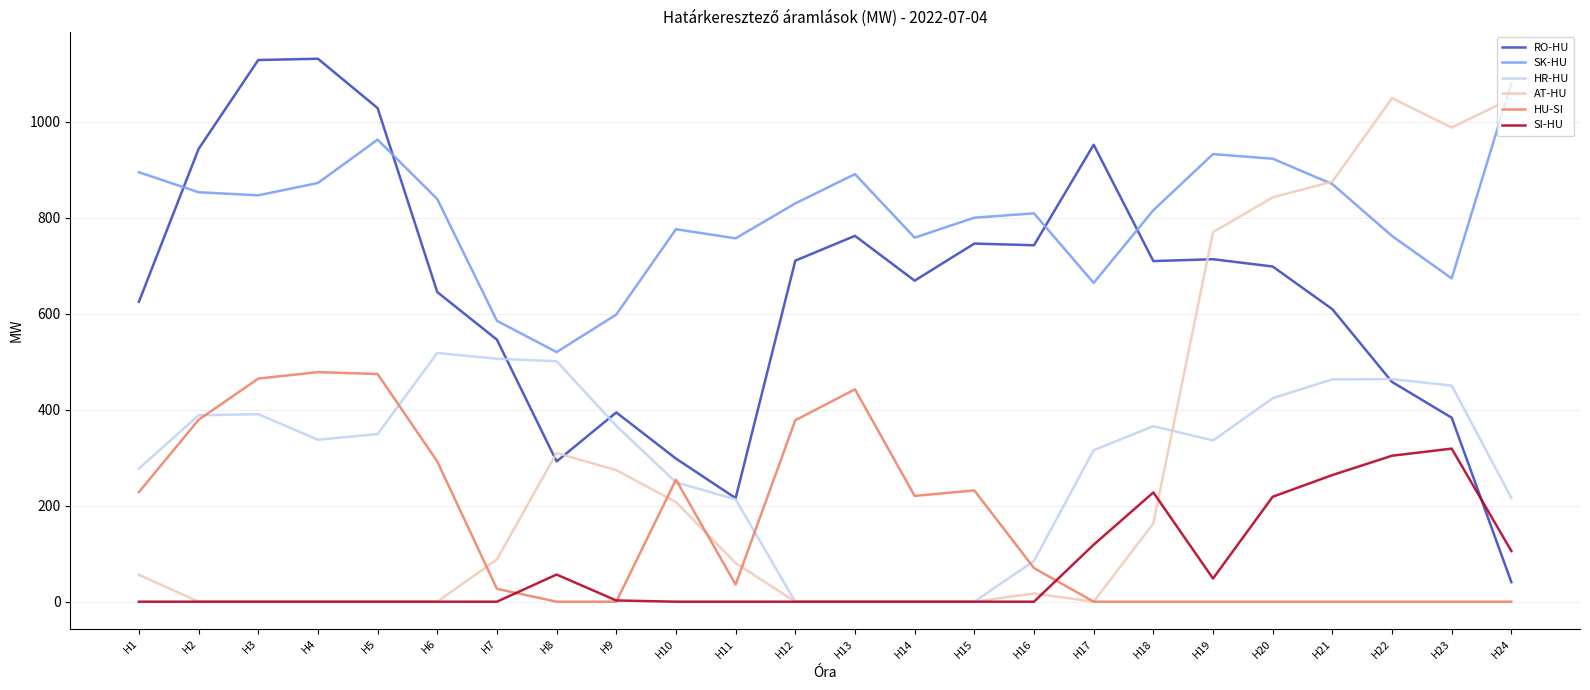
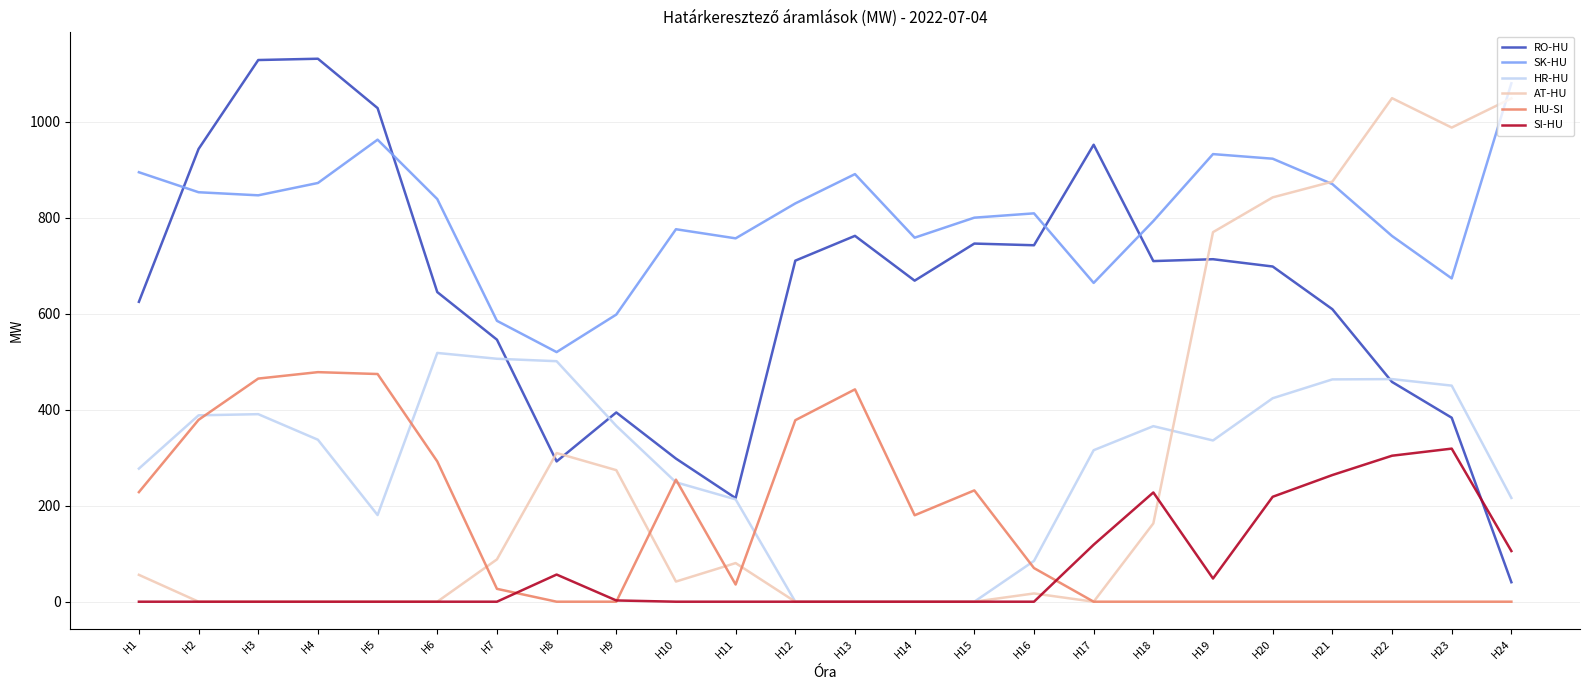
  {
    "RO-HU": {
      "H1": 630,
      "H2": 940,
      "H3": 1130,
      "H4": 1130,
      "H5": 1030,
      "H6": 650,
      "H7": 550,
      "H8": 290,
      "H9": 390,
      "H10": 300,
      "H12": 710,
      "H13": 760,
      "H14": 670,
      "H15": 750,
      "H16": 740,
      "H17": 950,
      "H18": 710,
      "H19": 710,
      "H20": 700,
      "H21": 610,
      "H22": 460,
      "H23": 380,
      "H24": 40
    },
    "SK-HU": {
      "H1": 900,
      "H2": 850,
      "H3": 850,
      "H4": 870,
      "H5": 960,
      "H6": 840,
      "H7": 590,
      "H8": 520,
      "H9": 600,
      "H10": 780,
      "H11": 760,
      "H12": 830,
      "H13": 890,
      "H14": 760,
      "H15": 800,
      "H16": 810,
      "H17": 660,
-     "H18": 820,
+     "H18": 790,
      "H19": 930,
      "H20": 920,
      "H22": 760,
      "H23": 670
    },
    "HR-HU": {
      "H1": 280,
      "H2": 390,
      "H3": 390,
      "H4": 340,
-     "H5": 350,
+     "H5": 180,
      "H6": 520,
      "H7": 510,
      "H8": 500,
      "H9": 370,
      "H10": 250,
      "H16": 90,
      "H17": 320,
      "H18": 370,
      "H19": 340,
      "H20": 420,
      "H21": 460,
      "H22": 460,
      "H23": 450,
      "H24": 220
    },
    "AT-HU": {
      "H1": 60,
      "H7": 90,
      "H8": 310,
      "H9": 270,
-     "H10": 210,
+     "H10": 40,
      "H11": 80,
      "H16": 20,
      "H18": 160,
      "H19": 770,
      "H20": 840,
      "H22": 1050,
      "H23": 990
    },
    "HU-SI": {
      "H1": 230,
      "H2": 380,
      "H3": 470,
      "H4": 480,
      "H5": 470,
      "H6": 290,
      "H7": 30,
      "H8": 0,
      "H10": 250,
      "H11": 40,
      "H12": 380,
      "H13": 440,
-     "H14": 220,
+     "H14": 180,
      "H15": 230,
      "H16": 70,
      "H18": 0,
      "H19": 0,
      "H20": 0,
      "H21": 0,
      "H22": 0,
      "H23": 0,
      "H24": 0
    },
    "SI-HU": {
      "H1": 0,
      "H7": 0,
      "H8": 60,
      "H10": 0,
      "H11": 0,
      "H16": 0,
      "H17": 120,
      "H18": 230,
      "H19": 50,
      "H20": 220,
      "H21": 260,
      "H22": 300,
      "H23": 320,
      "H24": 110
    }
  }
